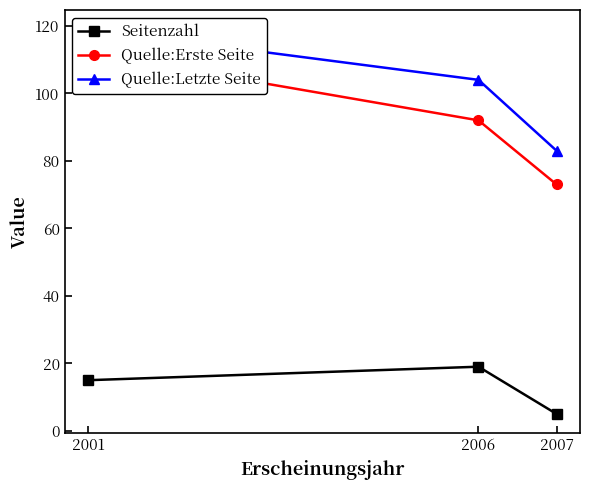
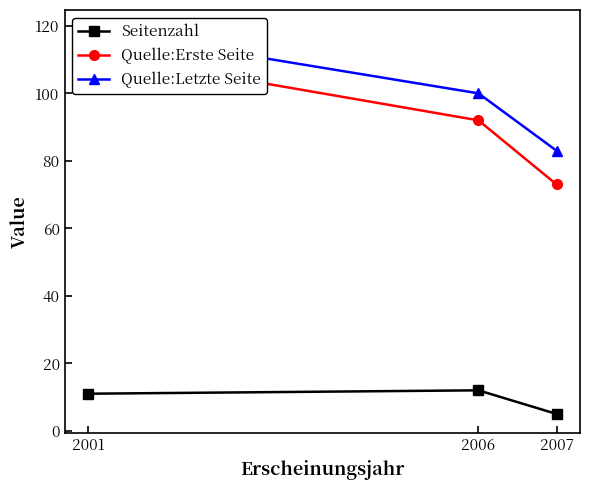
  {
    "Seitenzahl": {
-     "2001": 15,
-     "2006": 19,
+     "2001": 11,
+     "2006": 12,
      "2007": 5
    },
    "Quelle:Erste Seite": {
      "2006": 92,
      "2007": 73
    },
    "Quelle:Letzte Seite": {
-     "2006": 104,
+     "2006": 100,
      "2007": 83
    }
  }
